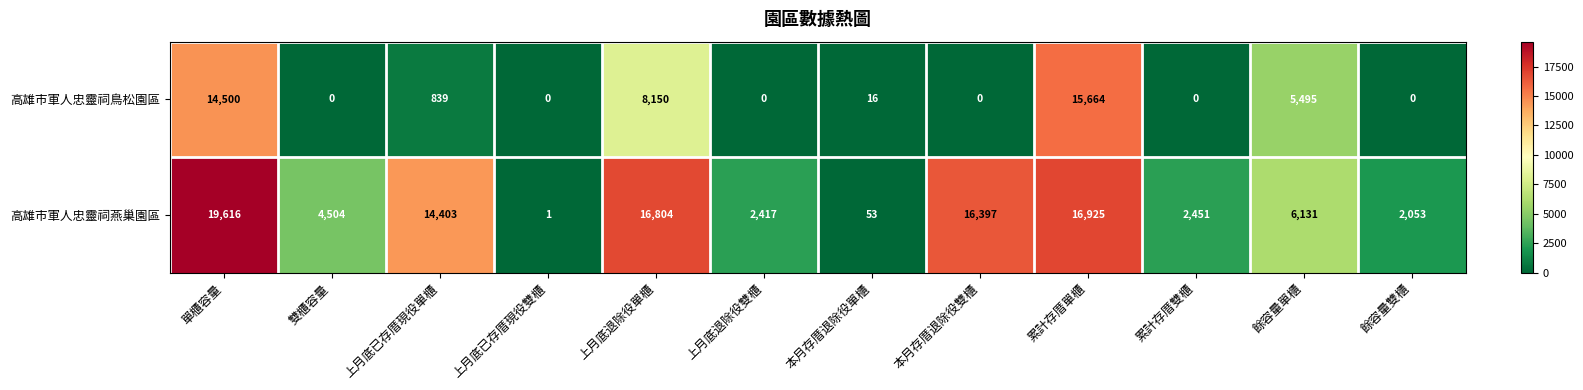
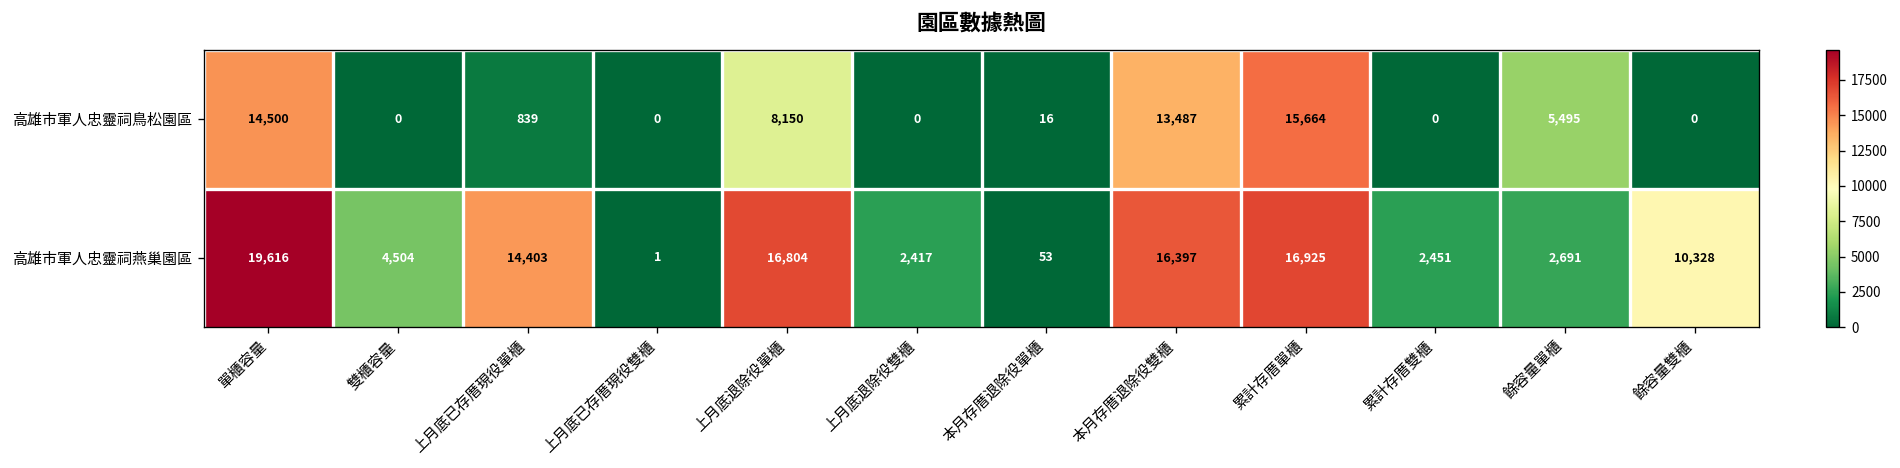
  {
    "高雄市軍人忠靈祠鳥松園區": {
      "單櫃容量": "14,500",
      "雙櫃容量": "0",
      "上月底已存厝現役單櫃": "839",
      "上月底已存厝現役雙櫃": "0",
      "上月底退除役單櫃": "8,150",
      "上月底退除役雙櫃": "0",
      "本月存厝退除役單櫃": "16",
-     "本月存厝退除役雙櫃": "0",
+     "本月存厝退除役雙櫃": "13,487",
      "累計存厝單櫃": "15,664",
      "累計存厝雙櫃": "0",
      "餘容量單櫃": "5,495",
      "餘容量雙櫃": "0"
    },
    "高雄市軍人忠靈祠燕巢園區": {
      "單櫃容量": "19,616",
      "雙櫃容量": "4,504",
      "上月底已存厝現役單櫃": "14,403",
      "上月底已存厝現役雙櫃": "1",
      "上月底退除役單櫃": "16,804",
      "上月底退除役雙櫃": "2,417",
      "本月存厝退除役單櫃": "53",
      "本月存厝退除役雙櫃": "16,397",
      "累計存厝單櫃": "16,925",
      "累計存厝雙櫃": "2,451",
-     "餘容量單櫃": "6,131",
-     "餘容量雙櫃": "2,053"
+     "餘容量單櫃": "2,691",
+     "餘容量雙櫃": "10,328"
    }
  }
